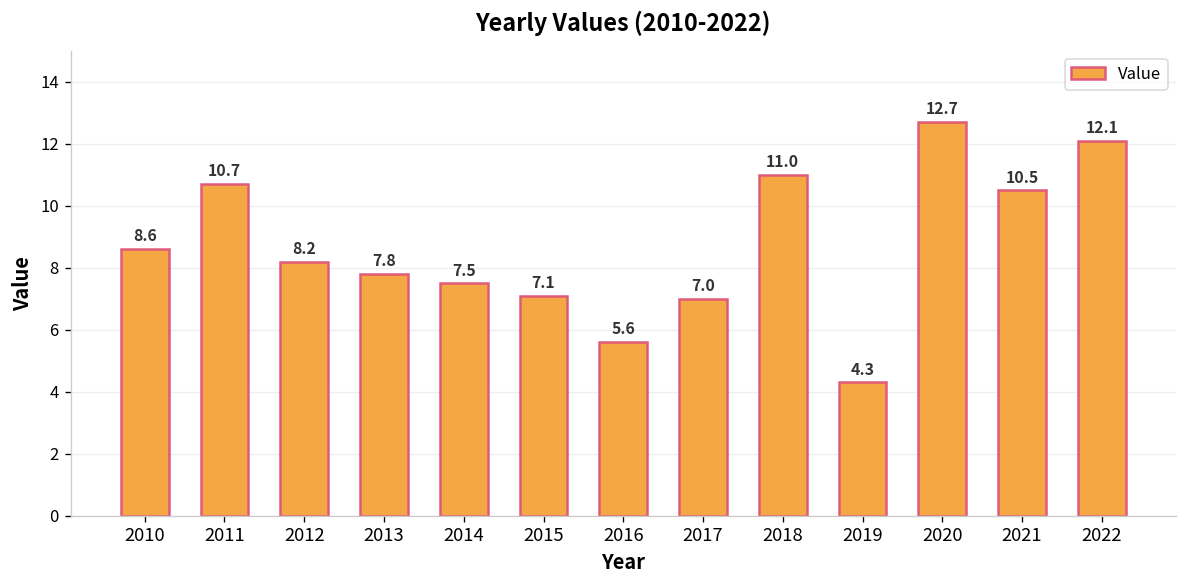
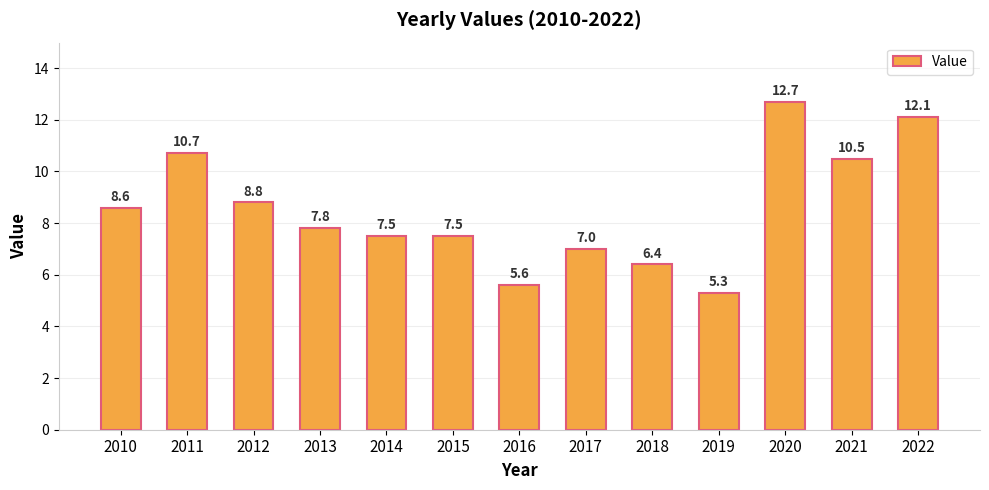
  {
    "2010": 8.6,
    "2011": 10.7,
-   "2012": 8.2,
+   "2012": 8.8,
    "2013": 7.8,
    "2014": 7.5,
-   "2015": 7.1,
+   "2015": 7.5,
    "2016": 5.6,
    "2017": 7.0,
-   "2018": 11.0,
-   "2019": 4.3,
+   "2018": 6.4,
+   "2019": 5.3,
    "2020": 12.7,
    "2021": 10.5,
    "2022": 12.1
  }
